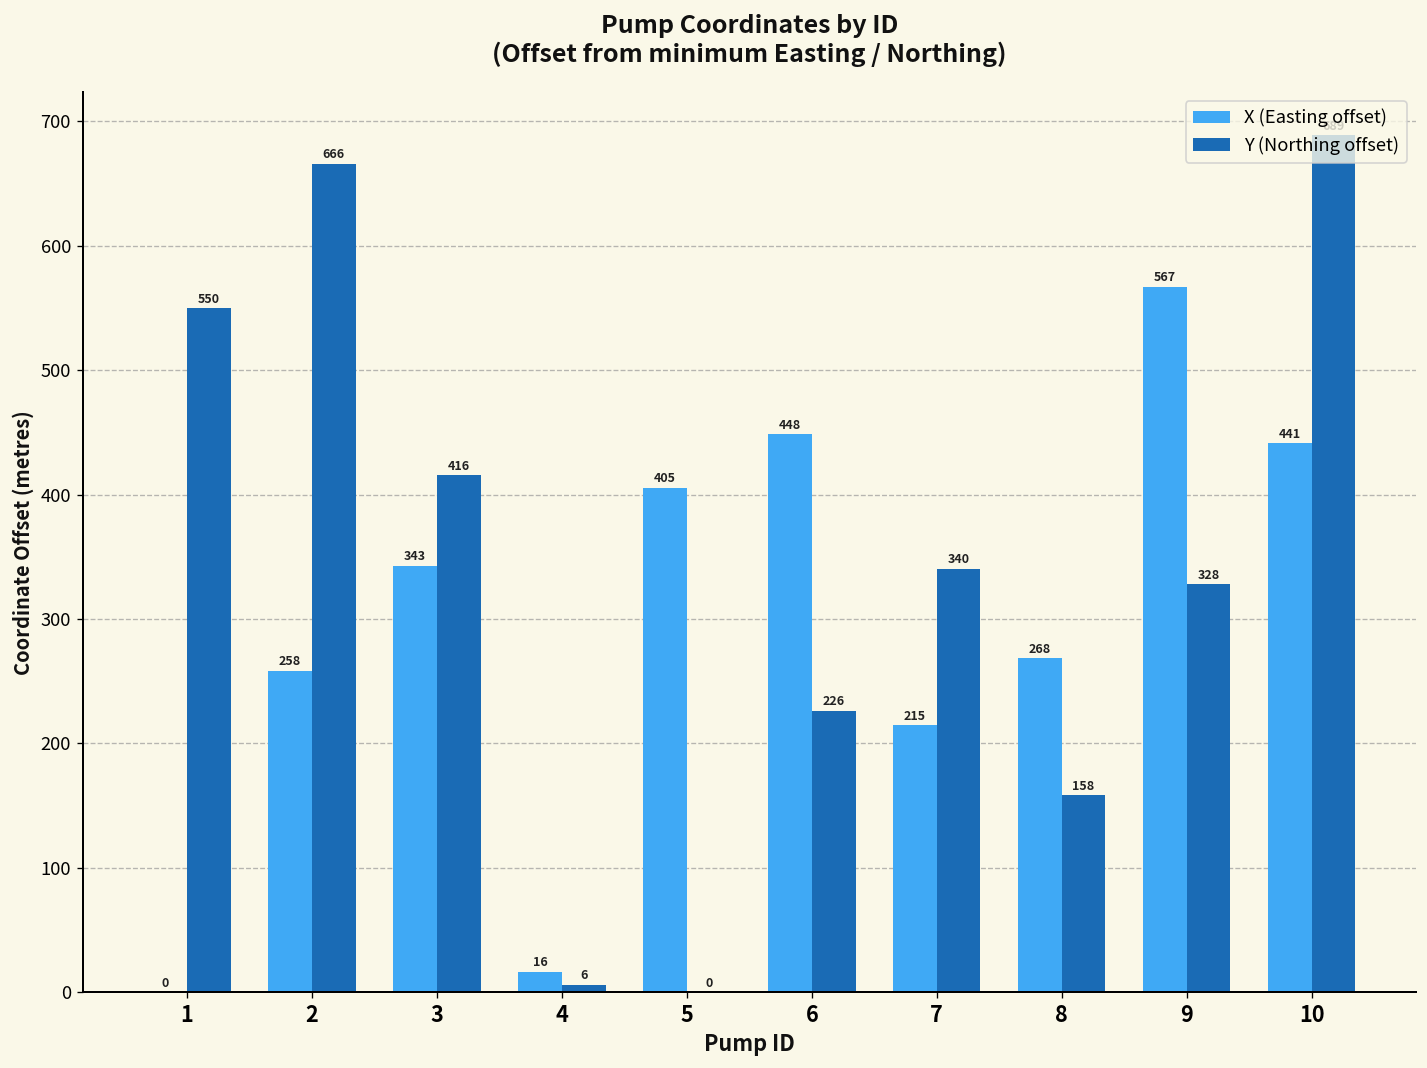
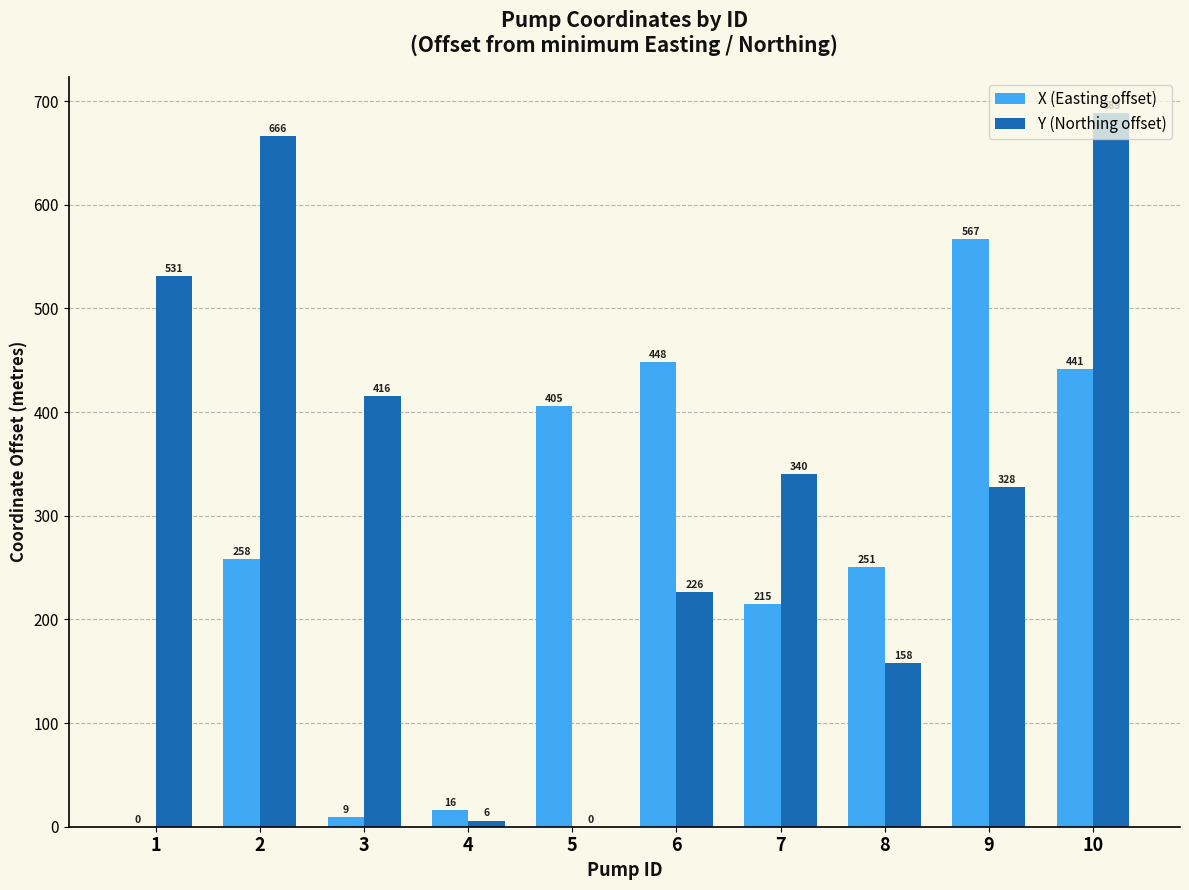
  {
    "X (Easting offset)": {
      "1": 0,
      "2": 258,
-     "3": 343,
+     "3": 9,
      "4": 16,
      "5": 405,
      "6": 448,
      "7": 215,
-     "8": 268,
+     "8": 251,
      "9": 567,
      "10": 441
    },
    "Y (Northing offset)": {
-     "1": 550,
+     "1": 531,
      "2": 666,
      "3": 416,
      "4": 6,
      "5": 0,
      "6": 226,
      "7": 340,
      "8": 158,
      "9": 328
    }
  }
